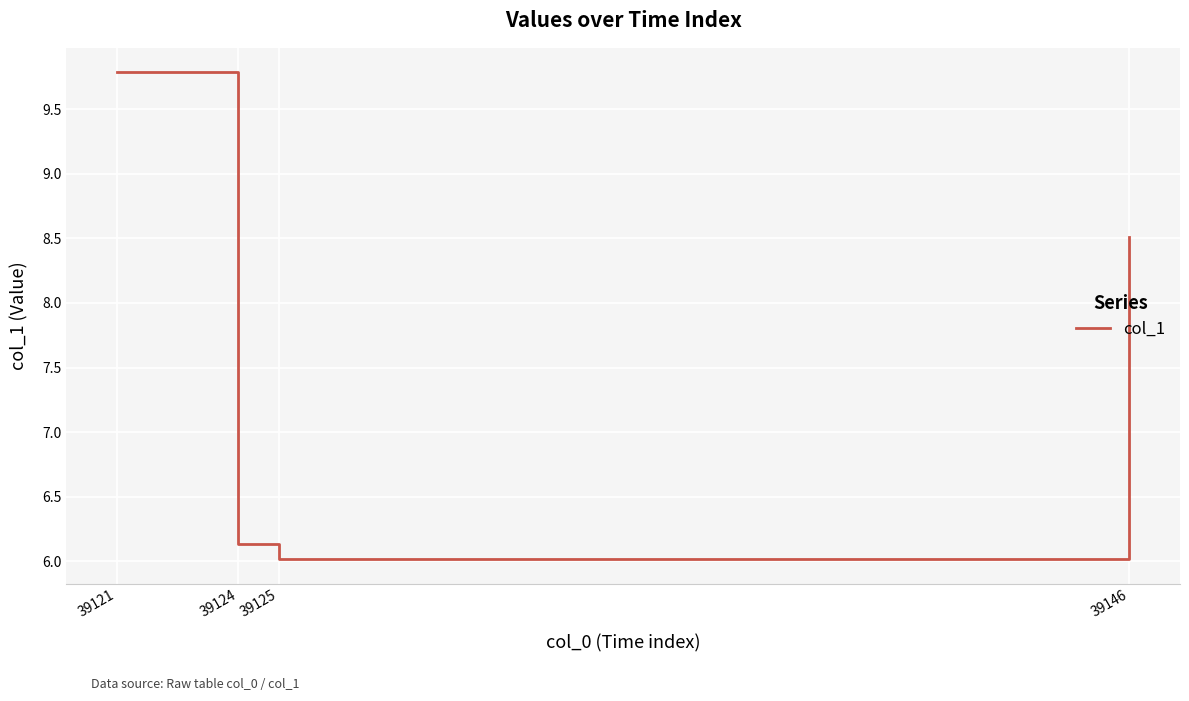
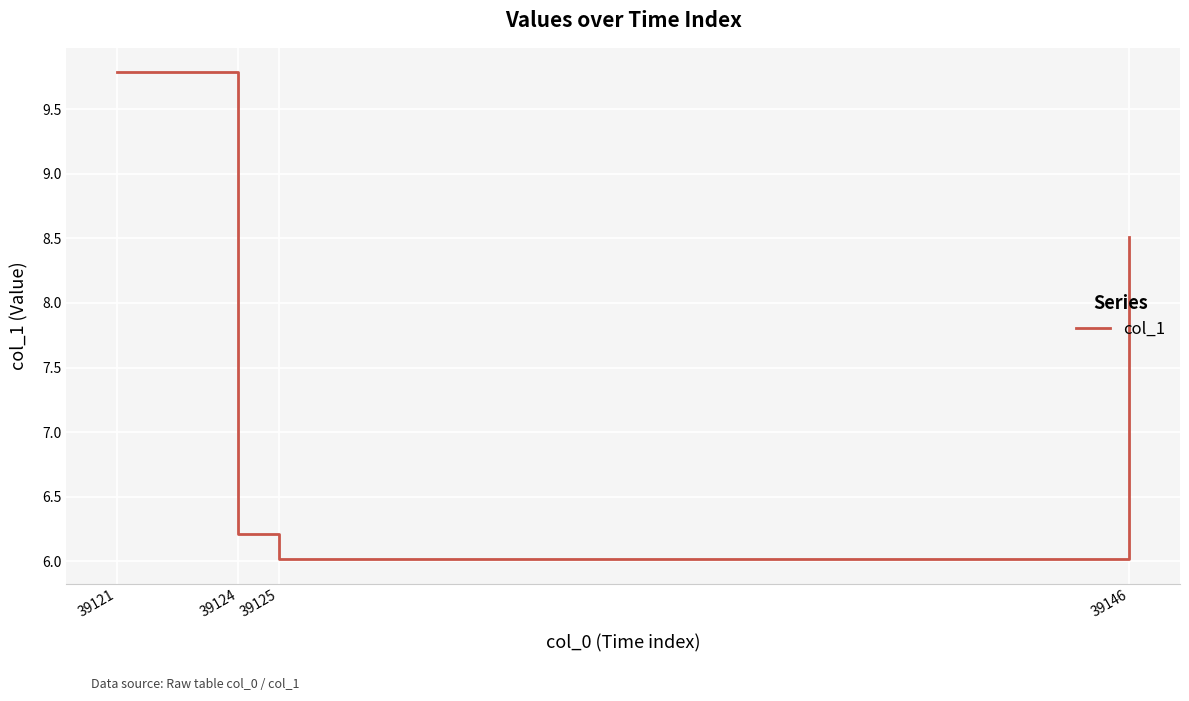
  {
    "39121": 9.79,
-   "39124": 6.13,
+   "39124": 6.21,
    "39125": 6.02,
    "39146": 8.51
  }
